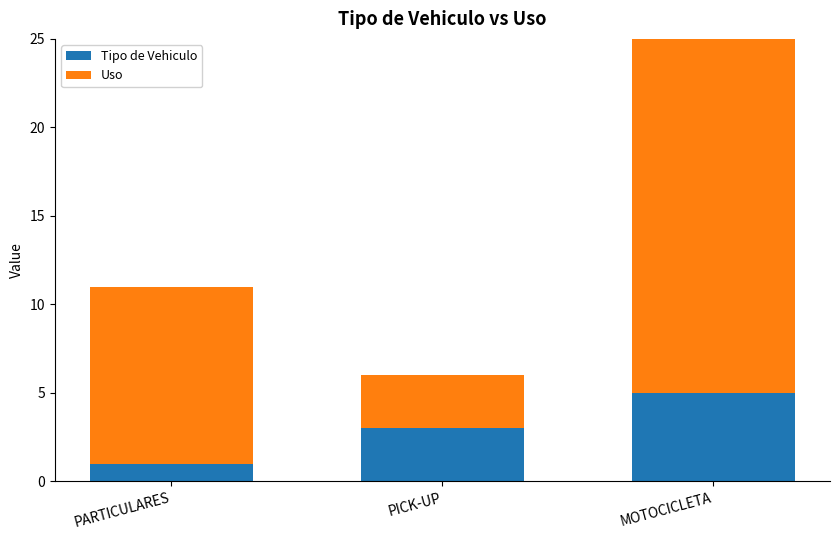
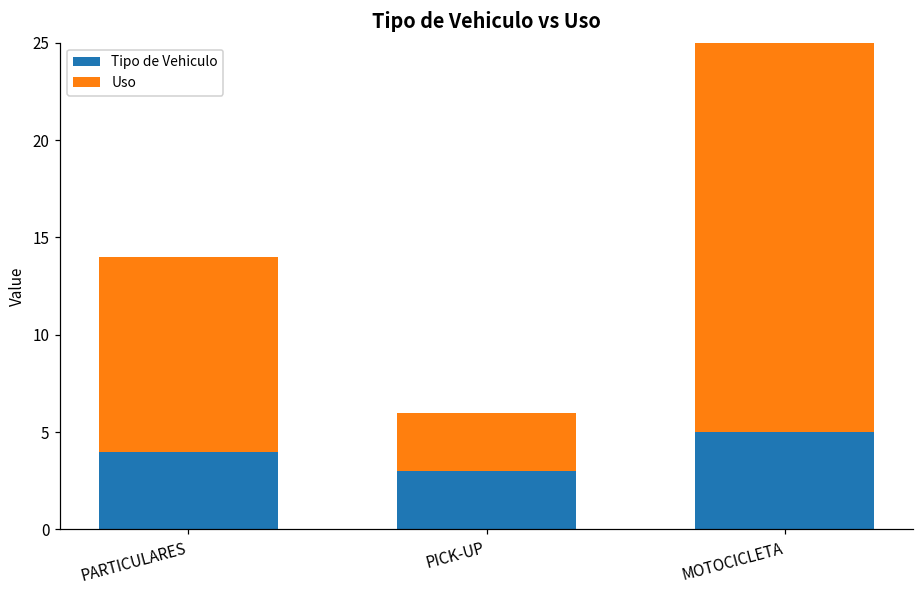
  {
    "Tipo de Vehiculo": {
-     "PARTICULARES": 1,
+     "PARTICULARES": 4,
      "PICK-UP": 3,
      "MOTOCICLETA": 5
    },
    "Uso": {
      "PARTICULARES": 10,
      "PICK-UP": 3,
      "MOTOCICLETA": 20
    }
  }
